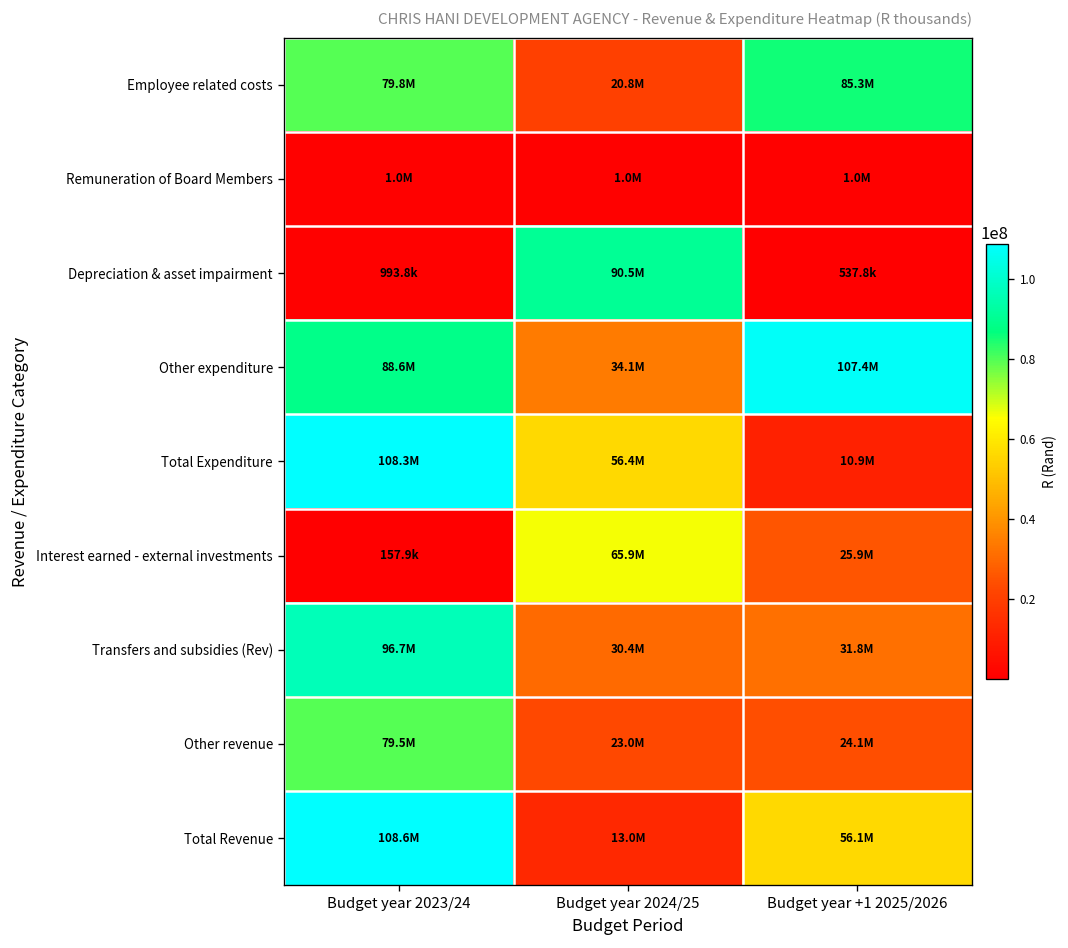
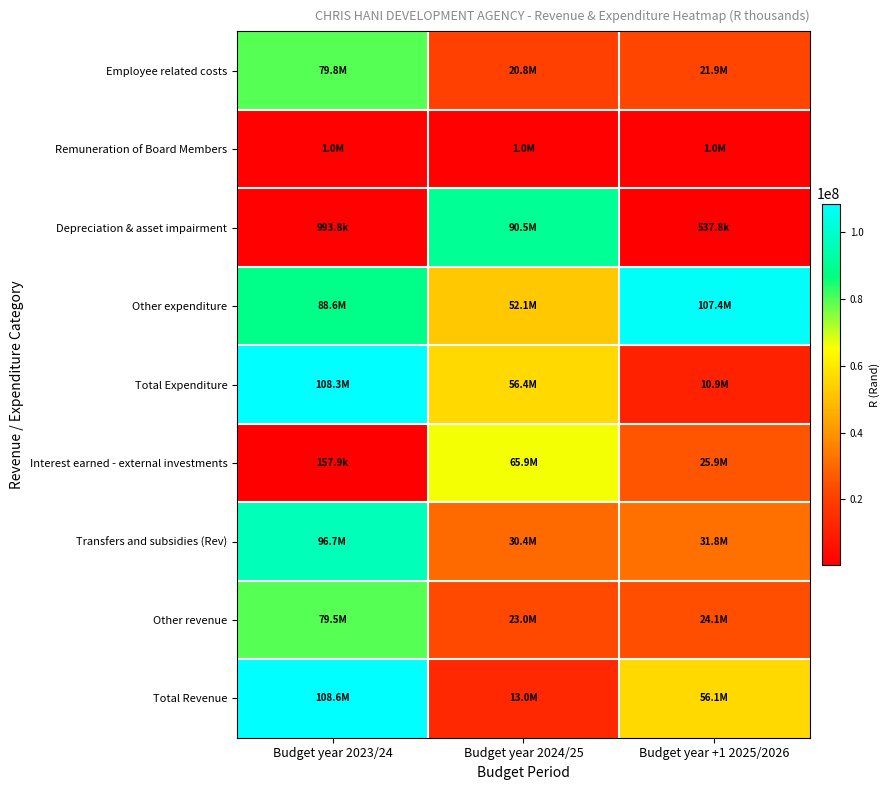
  {
    "Employee related costs": {
      "Budget year 2023/24": "79.8M",
      "Budget year 2024/25": "20.8M",
-     "Budget year +1 2025/2026": "85.3M"
+     "Budget year +1 2025/2026": "21.9M"
    },
    "Remuneration of Board Members": {
      "Budget year 2023/24": "1.0M",
      "Budget year 2024/25": "1.0M",
      "Budget year +1 2025/2026": "1.0M"
    },
    "Depreciation & asset impairment": {
      "Budget year 2023/24": "993.8k",
      "Budget year 2024/25": "90.5M",
      "Budget year +1 2025/2026": "537.8k"
    },
    "Other expenditure": {
      "Budget year 2023/24": "88.6M",
-     "Budget year 2024/25": "34.1M",
+     "Budget year 2024/25": "52.1M",
      "Budget year +1 2025/2026": "107.4M"
    },
    "Total Expenditure": {
      "Budget year 2023/24": "108.3M",
      "Budget year 2024/25": "56.4M",
      "Budget year +1 2025/2026": "10.9M"
    },
    "Interest earned - external investments": {
      "Budget year 2023/24": "157.9k",
      "Budget year 2024/25": "65.9M",
      "Budget year +1 2025/2026": "25.9M"
    },
    "Transfers and subsidies (Rev)": {
      "Budget year 2023/24": "96.7M",
      "Budget year 2024/25": "30.4M",
      "Budget year +1 2025/2026": "31.8M"
    },
    "Other revenue": {
      "Budget year 2023/24": "79.5M",
      "Budget year 2024/25": "23.0M",
      "Budget year +1 2025/2026": "24.1M"
    },
    "Total Revenue": {
      "Budget year 2023/24": "108.6M",
      "Budget year 2024/25": "13.0M",
      "Budget year +1 2025/2026": "56.1M"
    }
  }
